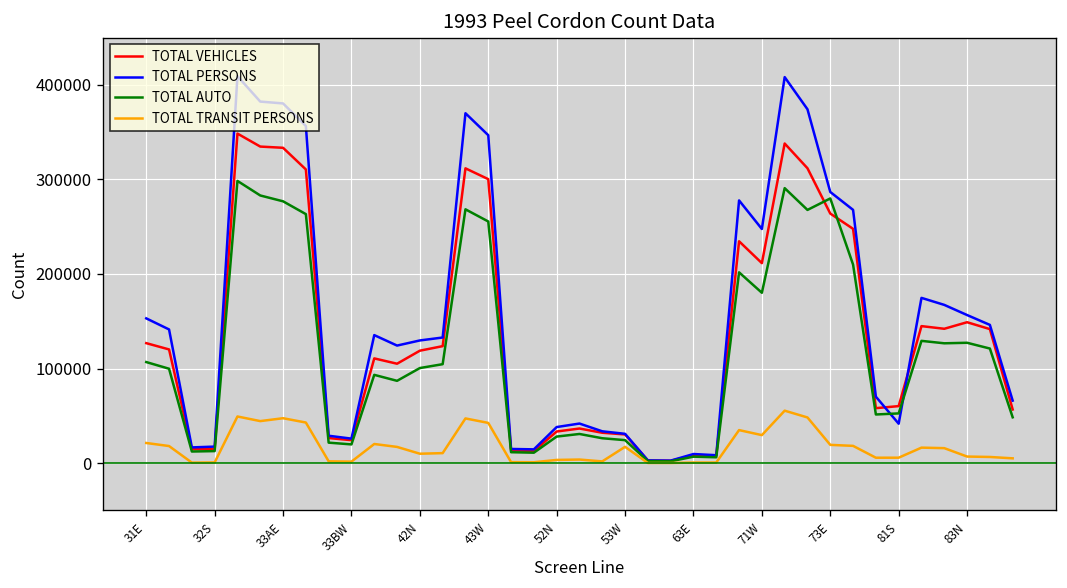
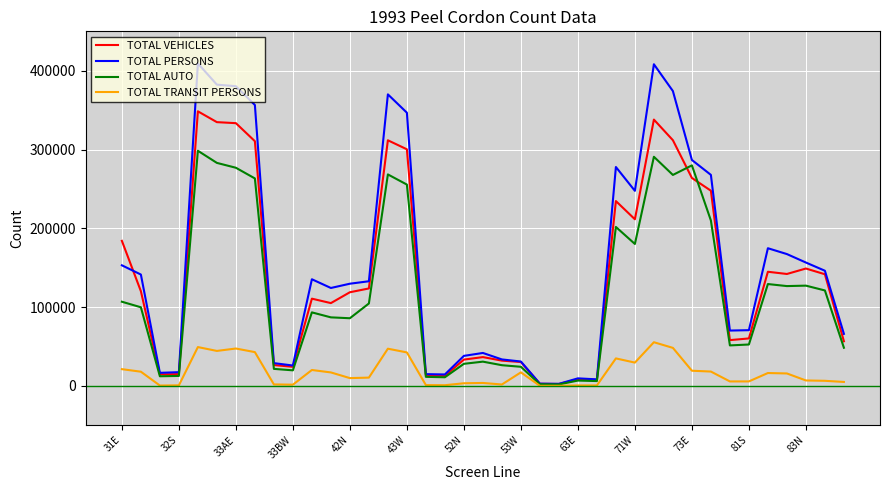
  {
    "TOTAL VEHICLES": {
-     "31E": 130000,
+     "31E": 180000,
      "33AE": 330000,
      "42N": 120000,
      "43W": 300000,
      "52N": 30000,
      "71W": 210000,
      "73E": 260000,
      "81S": 60000,
      "83N": 150000
    },
    "TOTAL PERSONS": {
      "31E": 150000,
      "42N": 130000,
      "43W": 350000,
      "52N": 40000,
      "71W": 250000,
      "73E": 290000,
-     "81S": 40000,
+     "81S": 70000,
      "83N": 160000
    },
    "TOTAL AUTO": {
      "31E": 110000,
      "33AE": 280000,
      "33BW": 20000,
-     "42N": 100000,
+     "42N": 90000,
      "43W": 260000,
      "52N": 30000,
      "53W": 20000,
      "71W": 180000,
      "73E": 280000,
      "81S": 50000,
      "83N": 130000
    },
    "TOTAL TRANSIT PERSONS": {
      "31E": 20000,
      "32S": 0,
      "33AE": 50000,
      "33BW": 0,
      "42N": 10000,
      "43W": 40000,
      "52N": 0,
      "53W": 20000,
      "63E": 0,
      "71W": 30000,
      "73E": 20000,
      "81S": 10000,
      "83N": 10000
    }
  }
